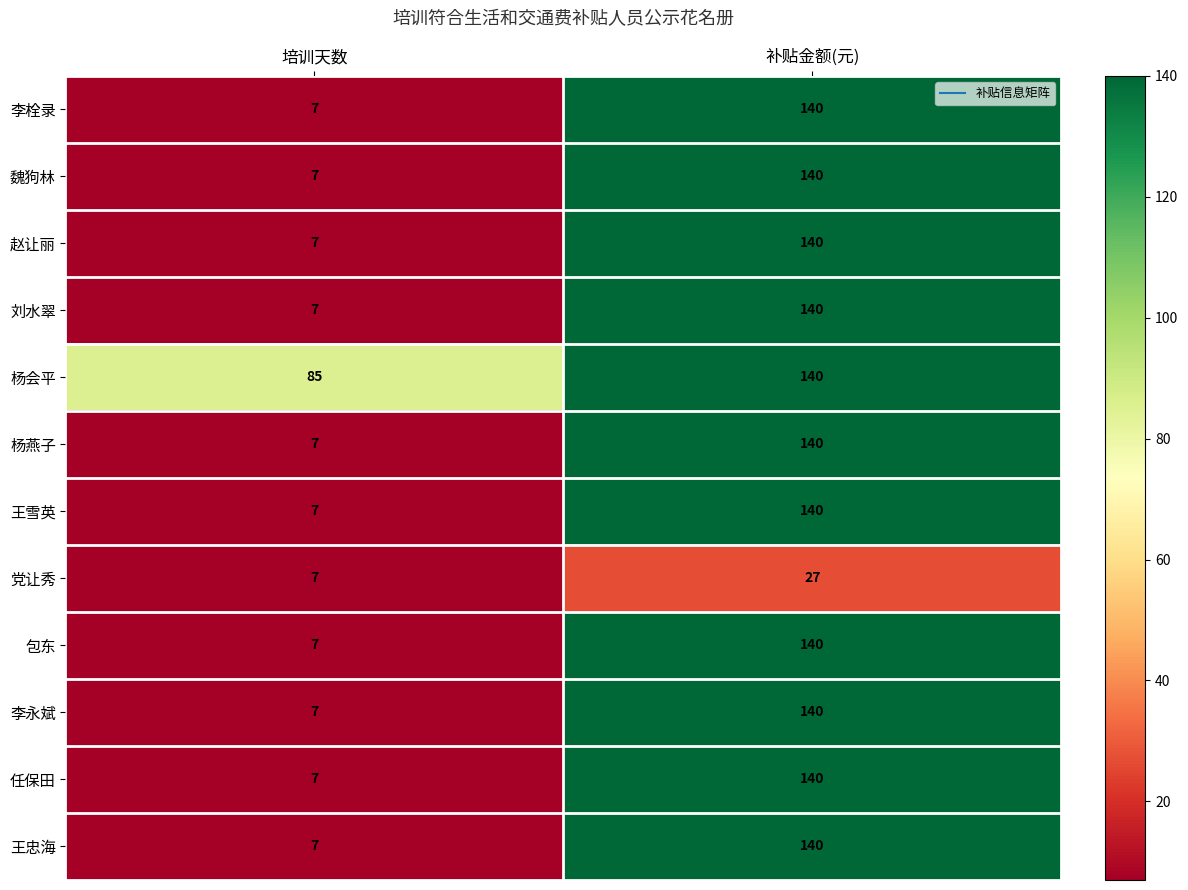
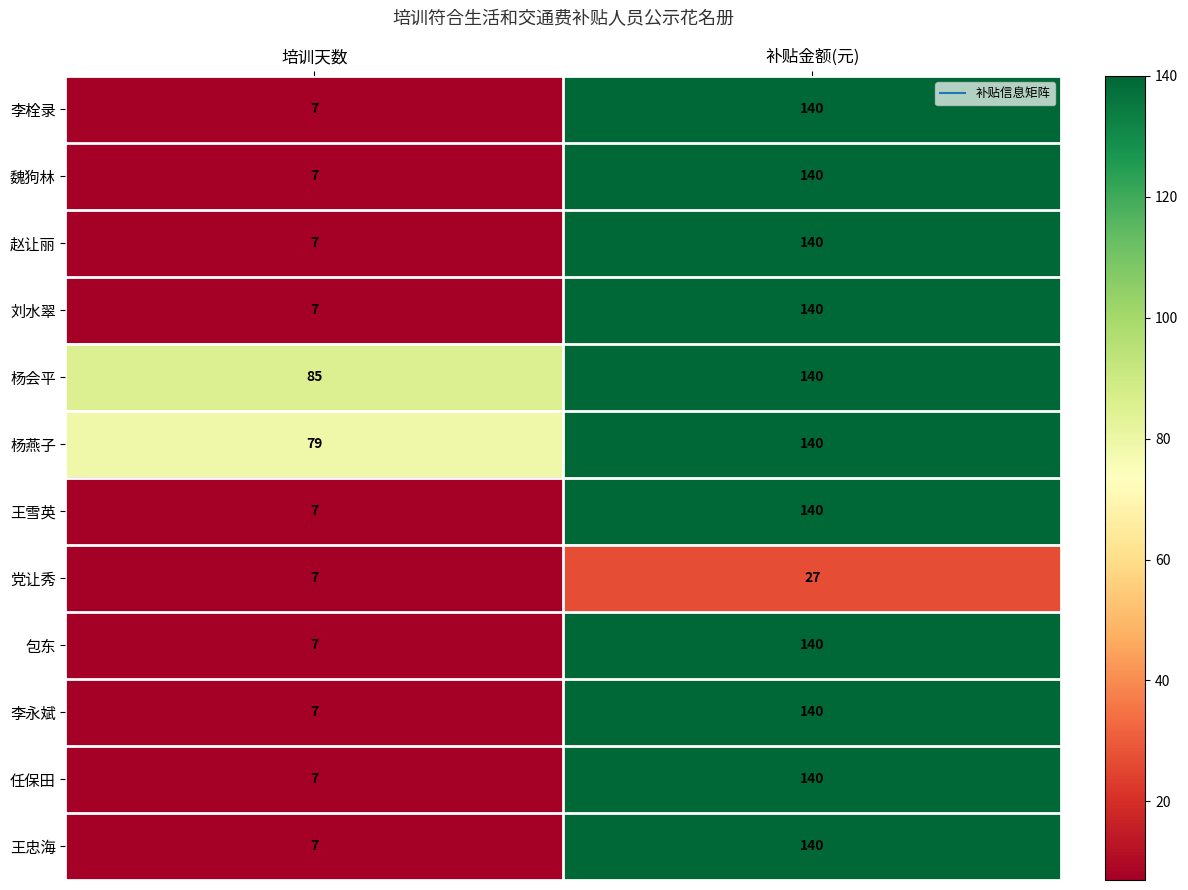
  {
    "李栓录": {
      "培训天数": 7,
      "补贴金额(元)": 140
    },
    "魏狗林": {
      "培训天数": 7,
      "补贴金额(元)": 140
    },
    "赵让丽": {
      "培训天数": 7,
      "补贴金额(元)": 140
    },
    "刘水翠": {
      "培训天数": 7,
      "补贴金额(元)": 140
    },
    "杨会平": {
      "培训天数": 85,
      "补贴金额(元)": 140
    },
    "杨燕子": {
-     "培训天数": 7,
+     "培训天数": 79,
      "补贴金额(元)": 140
    },
    "王雪英": {
      "培训天数": 7,
      "补贴金额(元)": 140
    },
    "党让秀": {
      "培训天数": 7,
      "补贴金额(元)": 27
    },
    "包东": {
      "培训天数": 7,
      "补贴金额(元)": 140
    },
    "李永斌": {
      "培训天数": 7,
      "补贴金额(元)": 140
    },
    "任保田": {
      "培训天数": 7,
      "补贴金额(元)": 140
    },
    "王忠海": {
      "培训天数": 7,
      "补贴金额(元)": 140
    }
  }
